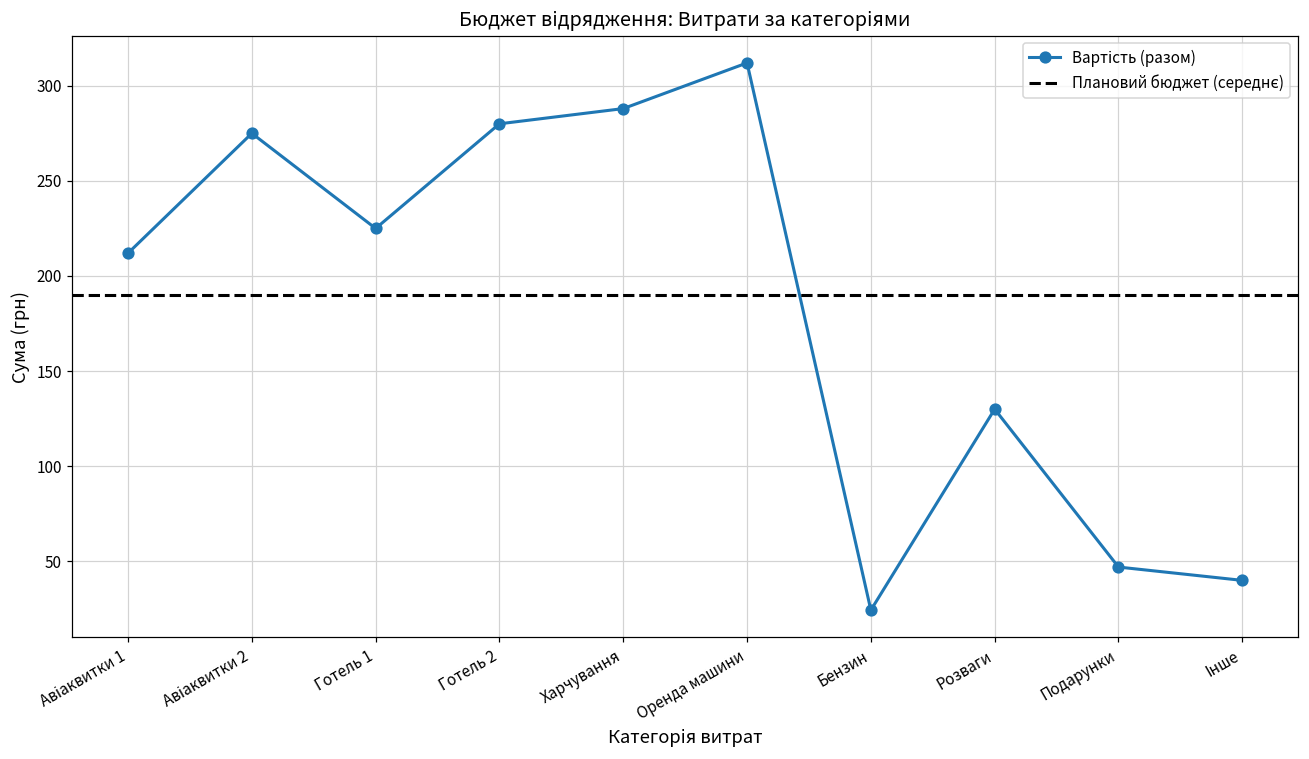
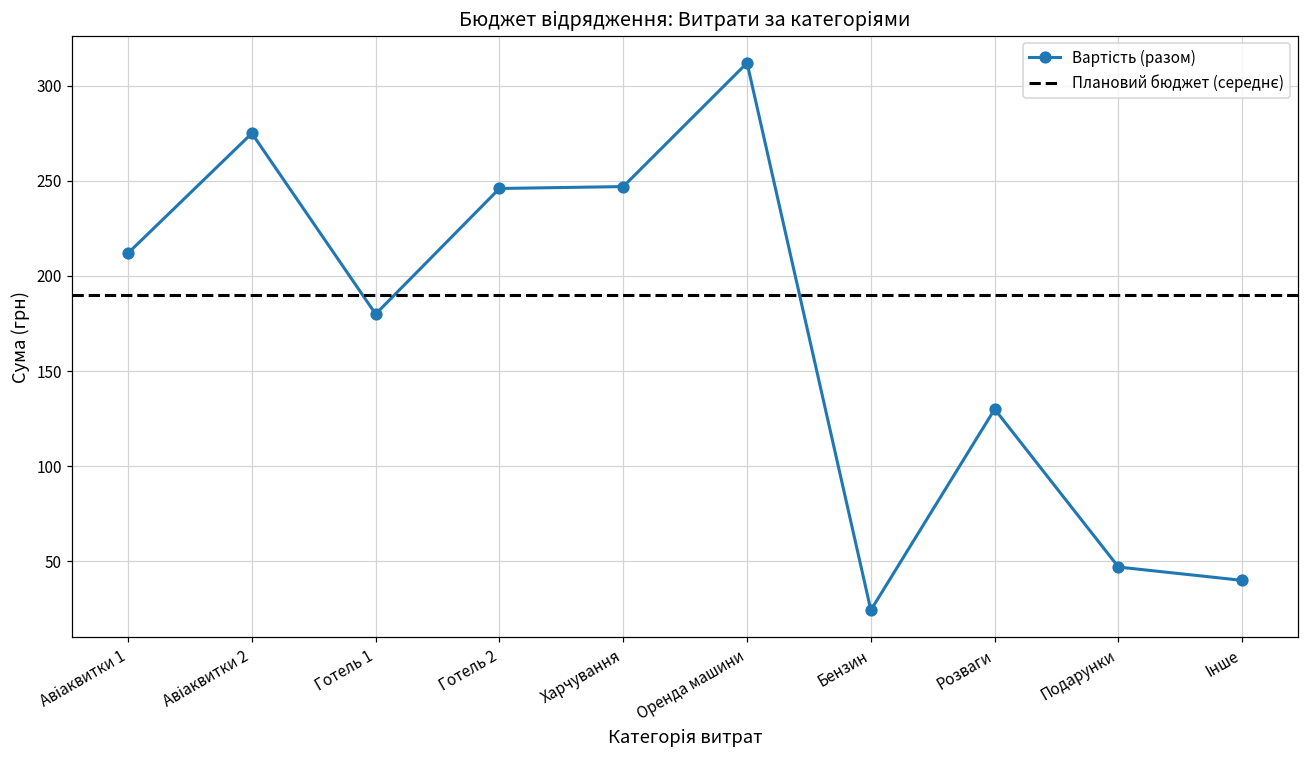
  {
    "Авіаквитки 1": 212,
    "Авіаквитки 2": 275,
-   "Готель 1": 225,
-   "Готель 2": 280,
-   "Харчування": 288,
+   "Готель 1": 180,
+   "Готель 2": 246,
+   "Харчування": 247,
    "Оренда машини": 312,
    "Бензин": 24,
    "Розваги": 130,
    "Подарунки": 47,
    "Інше": 40
  }
